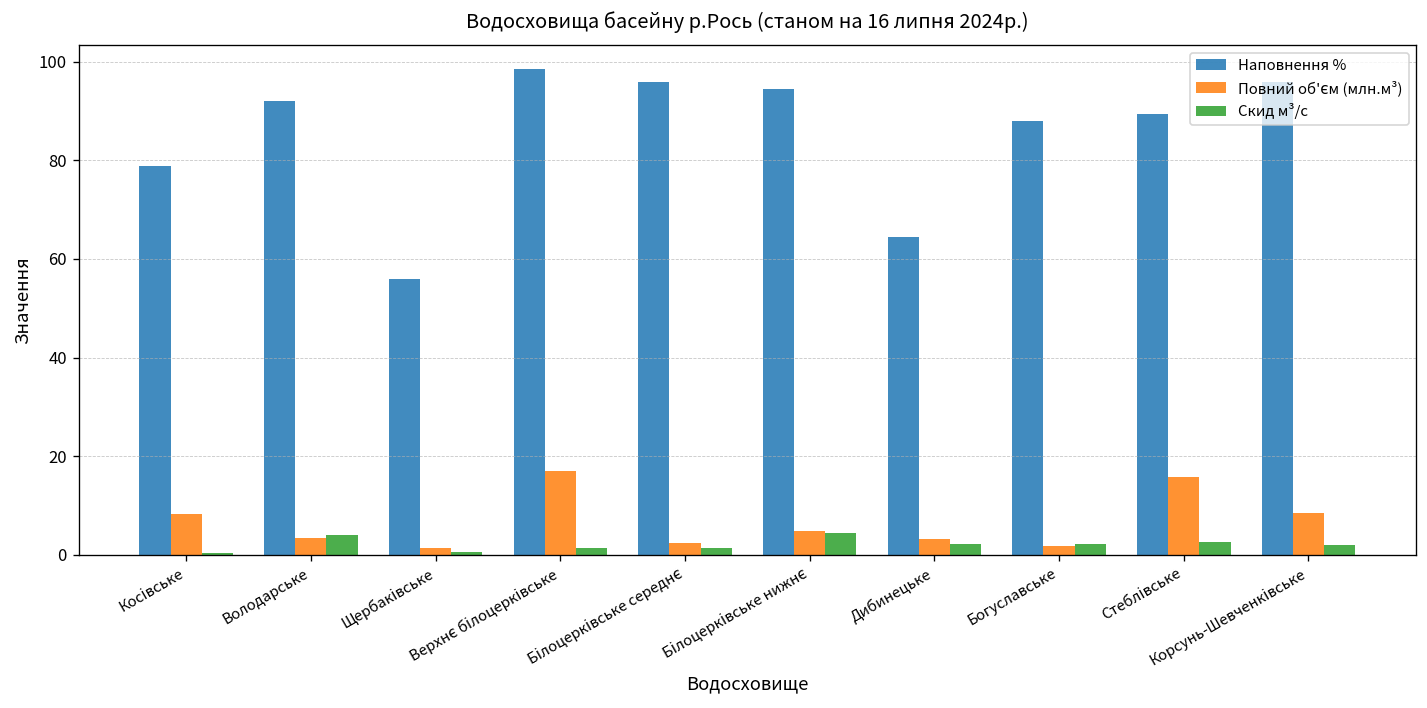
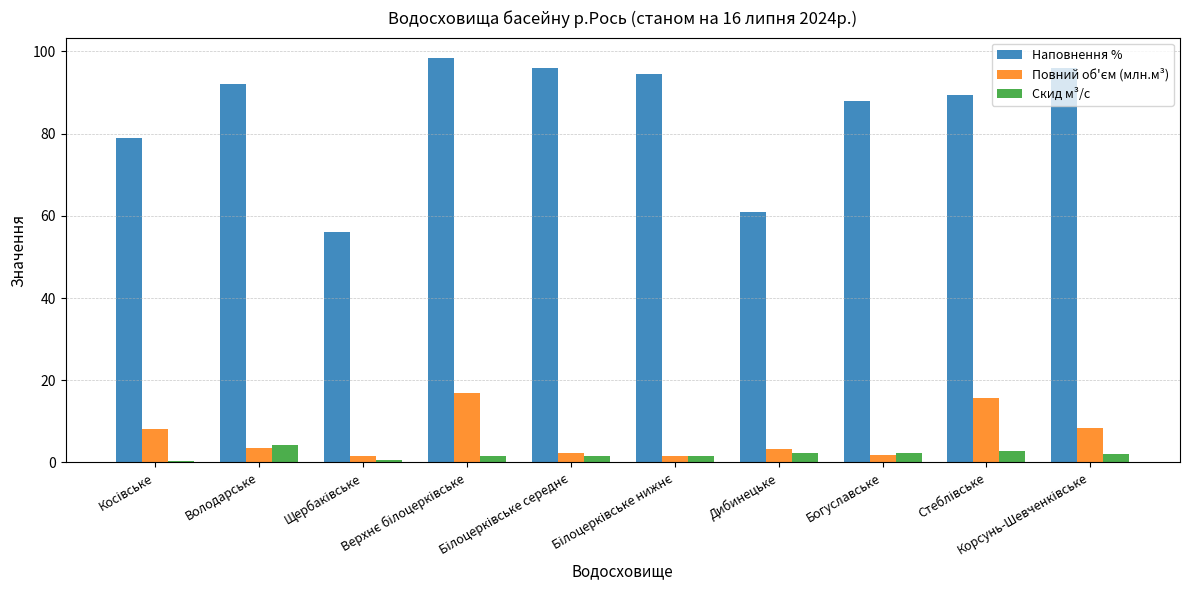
  {
    "Наповнення %": {
      "Косівське": 79,
      "Володарське": 92,
      "Щербаківське": 56,
      "Верхнє білоцерківське": 98,
      "Білоцерківське середнє": 96,
      "Білоцерківське нижнє": 95,
-     "Дибинецьке": 64,
+     "Дибинецьке": 61,
      "Богуславське": 88,
      "Стеблівське": 89
    },
    "Повний об'єм (млн.м³)": {
      "Косівське": 8,
      "Володарське": 3,
      "Щербаківське": 2,
      "Верхнє білоцерківське": 17,
      "Білоцерківське середнє": 2,
-     "Білоцерківське нижнє": 5,
+     "Білоцерківське нижнє": 2,
      "Дибинецьке": 3,
      "Богуславське": 2,
      "Стеблівське": 16,
      "Корсунь-Шевченківське": 8
    },
    "Скид м³/с": {
      "Володарське": 4,
      "Верхнє білоцерківське": 2,
      "Білоцерківське середнє": 2,
-     "Білоцерківське нижнє": 4,
+     "Білоцерківське нижнє": 2,
      "Дибинецьке": 2,
      "Богуславське": 2,
      "Стеблівське": 3,
      "Корсунь-Шевченківське": 2
    }
  }
